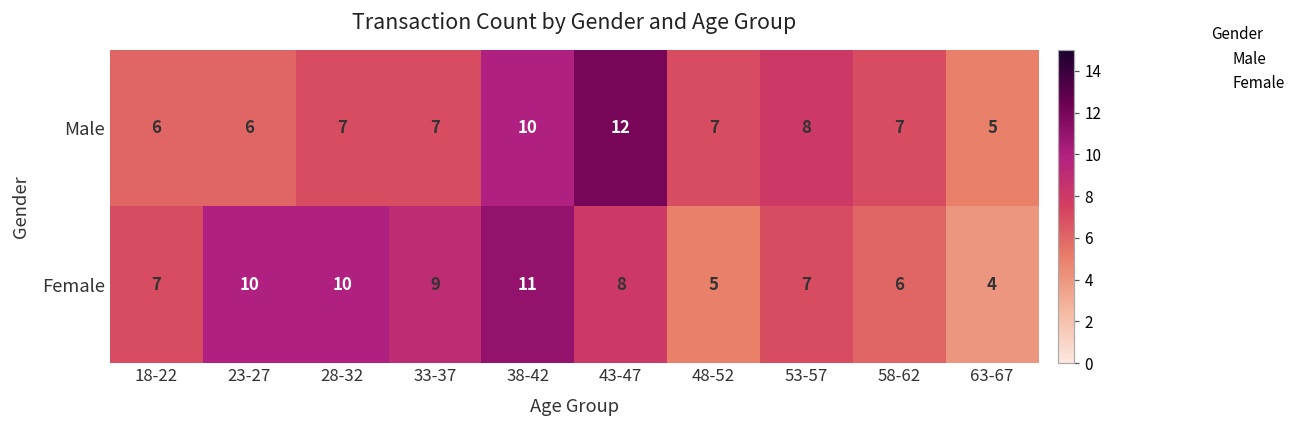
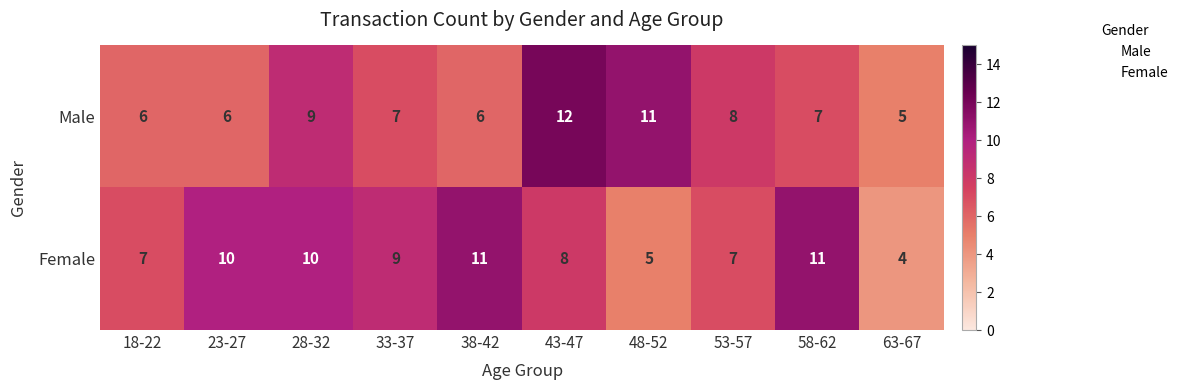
  {
    "Male": {
      "18-22": 6,
      "23-27": 6,
-     "28-32": 7,
+     "28-32": 9,
      "33-37": 7,
-     "38-42": 10,
+     "38-42": 6,
      "43-47": 12,
-     "48-52": 7,
+     "48-52": 11,
      "53-57": 8,
      "58-62": 7,
      "63-67": 5
    },
    "Female": {
      "18-22": 7,
      "23-27": 10,
      "28-32": 10,
      "33-37": 9,
      "38-42": 11,
      "43-47": 8,
      "48-52": 5,
      "53-57": 7,
-     "58-62": 6,
+     "58-62": 11,
      "63-67": 4
    }
  }
